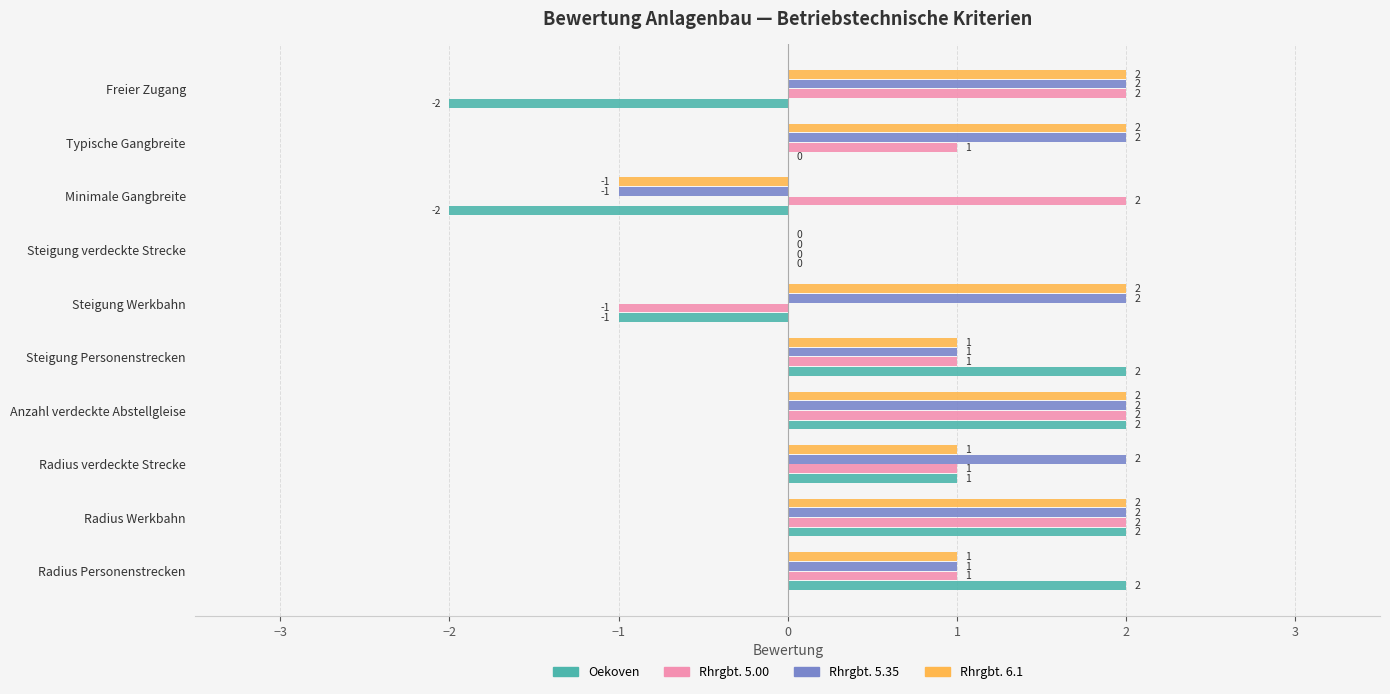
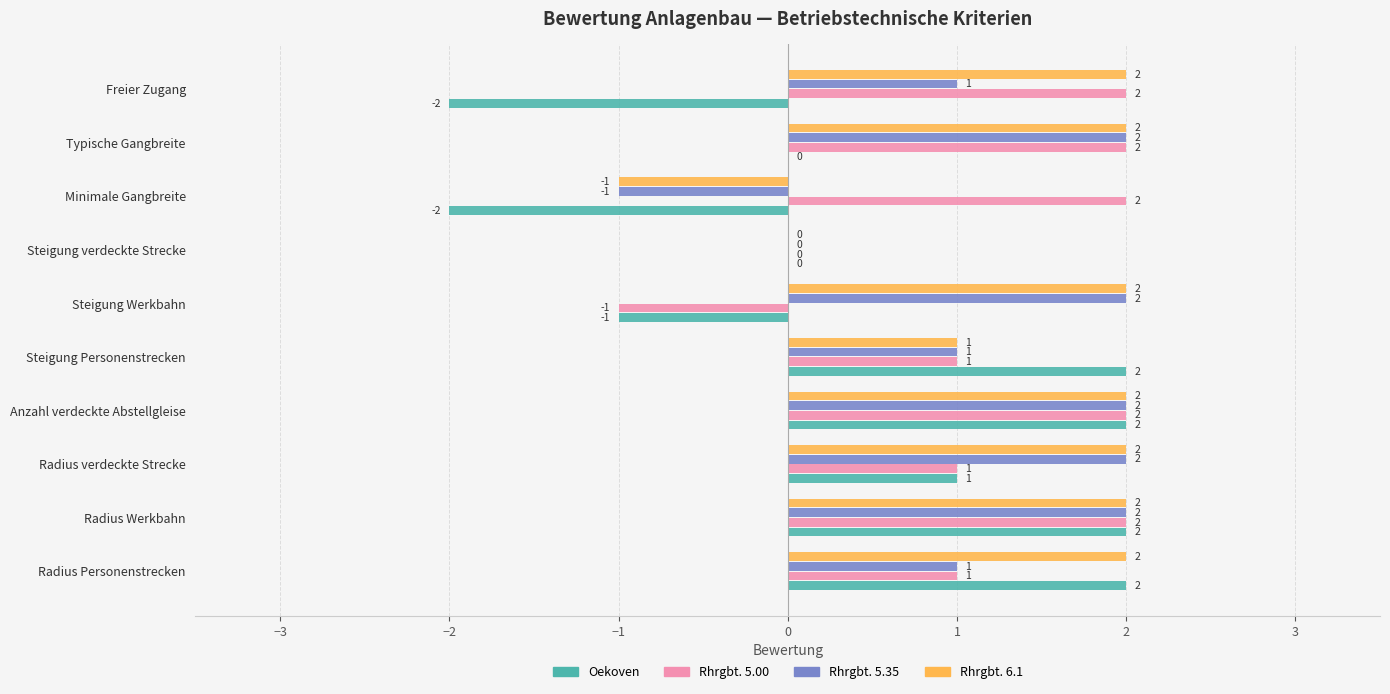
  {
    "Oekoven": {
      "Freier Zugang": -2,
      "Typische Gangbreite": 0,
      "Minimale Gangbreite": -2,
      "Steigung verdeckte Strecke": 0,
      "Steigung Werkbahn": -1,
      "Steigung Personenstrecken": 2,
      "Anzahl verdeckte Abstellgleise": 2,
      "Radius verdeckte Strecke": 1,
      "Radius Werkbahn": 2,
      "Radius Personenstrecken": 2
    },
    "Rhrgbt. 5.00": {
      "Freier Zugang": 2,
-     "Typische Gangbreite": 1,
+     "Typische Gangbreite": 2,
      "Minimale Gangbreite": 2,
      "Steigung verdeckte Strecke": 0,
      "Steigung Werkbahn": -1,
      "Steigung Personenstrecken": 1,
      "Anzahl verdeckte Abstellgleise": 2,
      "Radius verdeckte Strecke": 1,
      "Radius Werkbahn": 2,
      "Radius Personenstrecken": 1
    },
    "Rhrgbt. 5.35": {
-     "Freier Zugang": 2,
+     "Freier Zugang": 1,
      "Typische Gangbreite": 2,
      "Minimale Gangbreite": -1,
      "Steigung verdeckte Strecke": 0,
      "Steigung Werkbahn": 2,
      "Steigung Personenstrecken": 1,
      "Anzahl verdeckte Abstellgleise": 2,
      "Radius verdeckte Strecke": 2,
      "Radius Werkbahn": 2,
      "Radius Personenstrecken": 1
    },
    "Rhrgbt. 6.1": {
      "Freier Zugang": 2,
      "Typische Gangbreite": 2,
      "Minimale Gangbreite": -1,
      "Steigung verdeckte Strecke": 0,
      "Steigung Werkbahn": 2,
      "Steigung Personenstrecken": 1,
      "Anzahl verdeckte Abstellgleise": 2,
-     "Radius verdeckte Strecke": 1,
+     "Radius verdeckte Strecke": 2,
      "Radius Werkbahn": 2,
-     "Radius Personenstrecken": 1
+     "Radius Personenstrecken": 2
    }
  }
